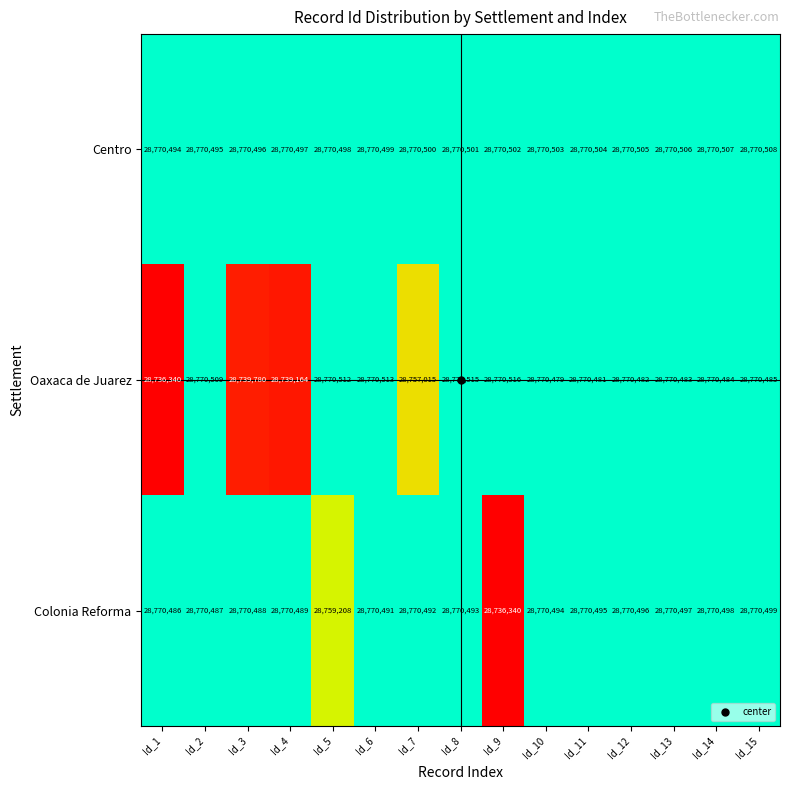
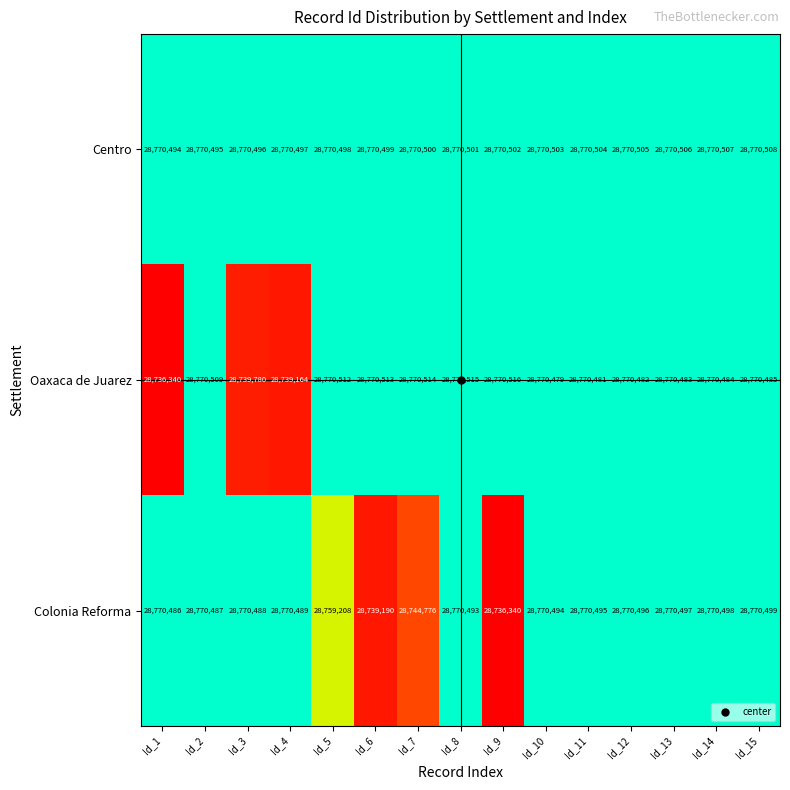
  {
    "Centro": {
      "Id_1": "28,770,494",
      "Id_2": "28,770,495",
      "Id_3": "28,770,496",
      "Id_4": "28,770,497",
      "Id_5": "28,770,498",
      "Id_6": "28,770,499",
      "Id_7": "28,770,500",
      "Id_8": "28,770,501",
      "Id_9": "28,770,502",
      "Id_10": "28,770,503",
      "Id_11": "28,770,504",
      "Id_12": "28,770,505",
      "Id_13": "28,770,506",
      "Id_14": "28,770,507",
      "Id_15": "28,770,508"
    },
    "Oaxaca de Juarez": {
      "Id_1": "28,736,340",
      "Id_2": "28,770,509",
      "Id_3": "28,739,780",
      "Id_4": "28,739,164",
      "Id_5": "28,770,512",
      "Id_6": "28,770,513",
-     "Id_7": "28,757,015",
+     "Id_7": "28,770,514",
      "Id_9": "28,770,516",
      "Id_10": "28,770,479",
      "Id_11": "28,770,481",
      "Id_12": "28,770,482",
      "Id_13": "28,770,483",
      "Id_14": "28,770,484",
      "Id_15": "28,770,485"
    },
    "Colonia Reforma": {
      "Id_1": "28,770,486",
      "Id_2": "28,770,487",
      "Id_3": "28,770,488",
      "Id_4": "28,770,489",
      "Id_5": "28,759,208",
-     "Id_6": "28,770,491",
-     "Id_7": "28,770,492",
+     "Id_6": "28,739,190",
+     "Id_7": "28,744,776",
      "Id_8": "28,770,493",
      "Id_9": "28,736,340",
      "Id_10": "28,770,494",
      "Id_11": "28,770,495",
      "Id_12": "28,770,496",
      "Id_13": "28,770,497",
      "Id_14": "28,770,498",
      "Id_15": "28,770,499"
    }
  }
